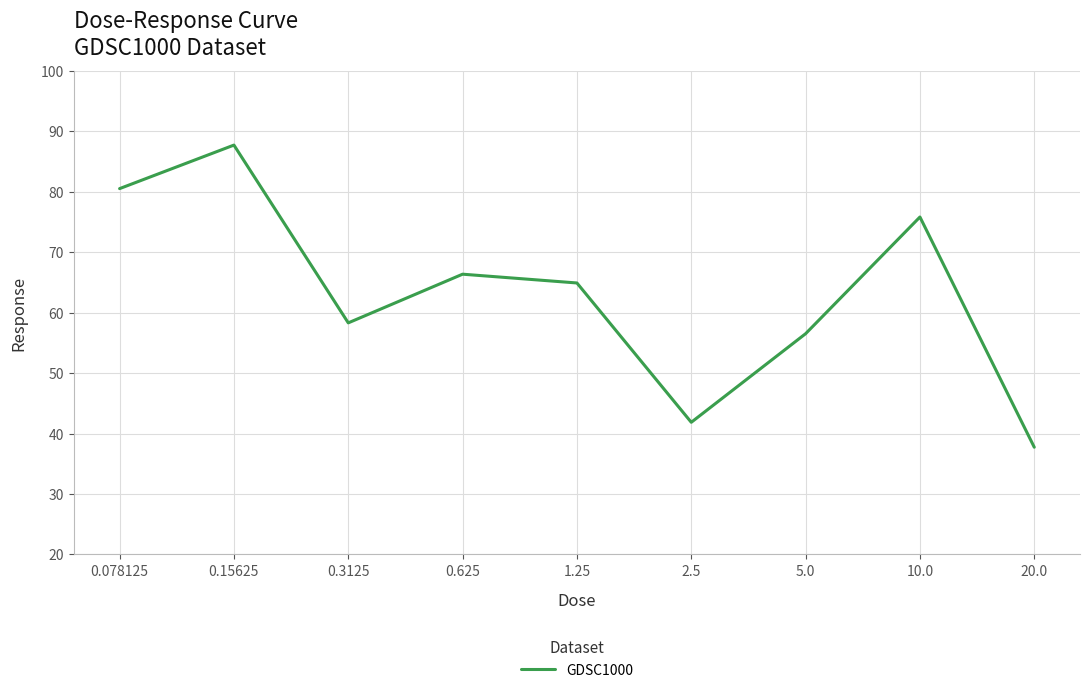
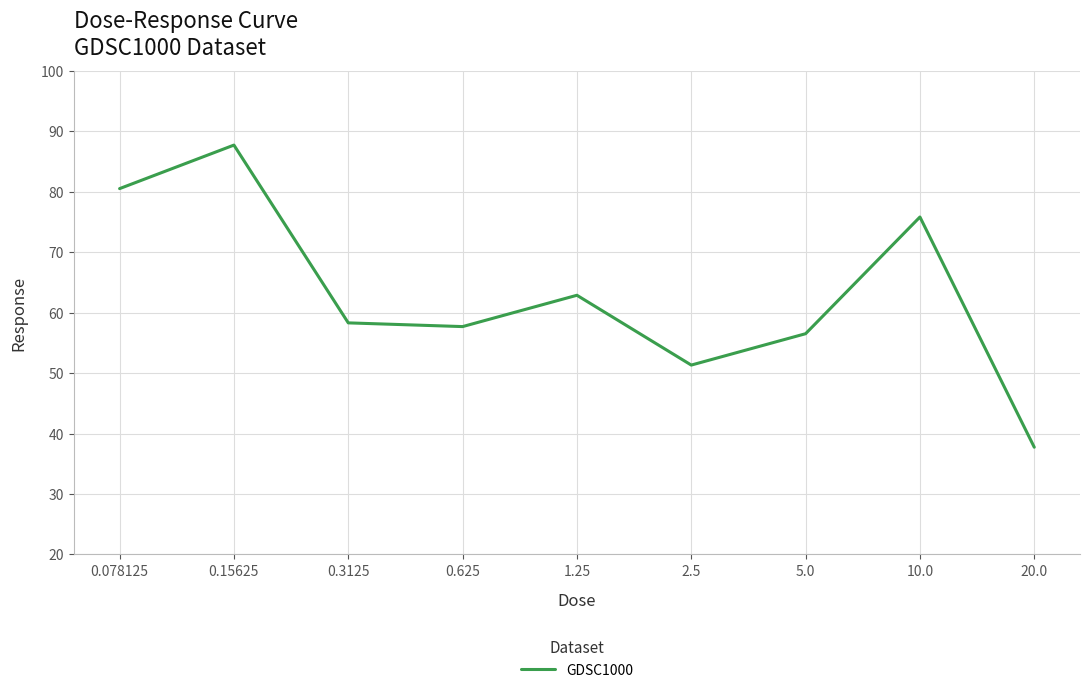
  {
    "0.078125": 80,
    "0.15625": 88,
    "0.3125": 58,
-   "0.625": 66,
-   "1.25": 65,
-   "2.5": 42,
+   "0.625": 58,
+   "1.25": 63,
+   "2.5": 51,
    "5.0": 57,
    "10.0": 76,
    "20.0": 38
  }
